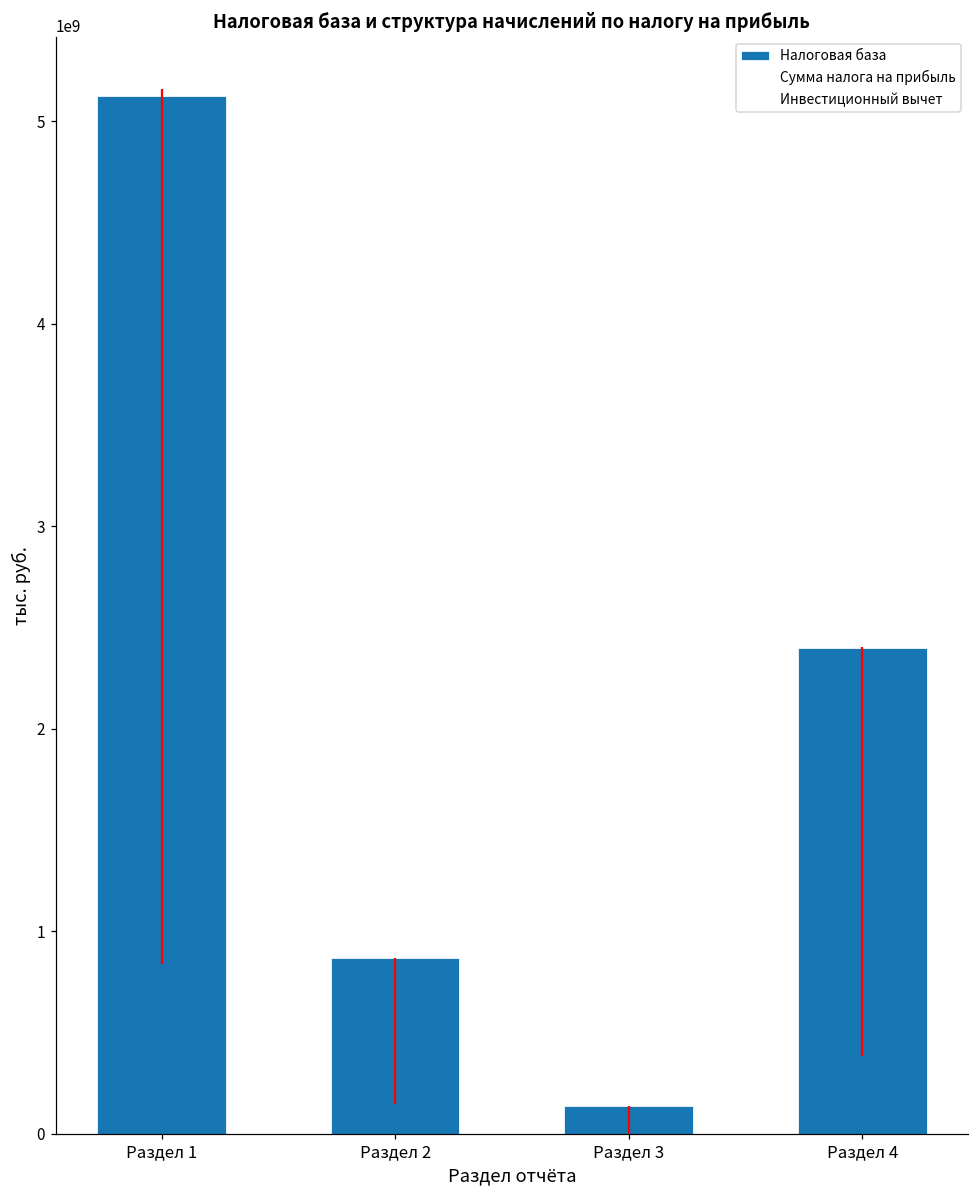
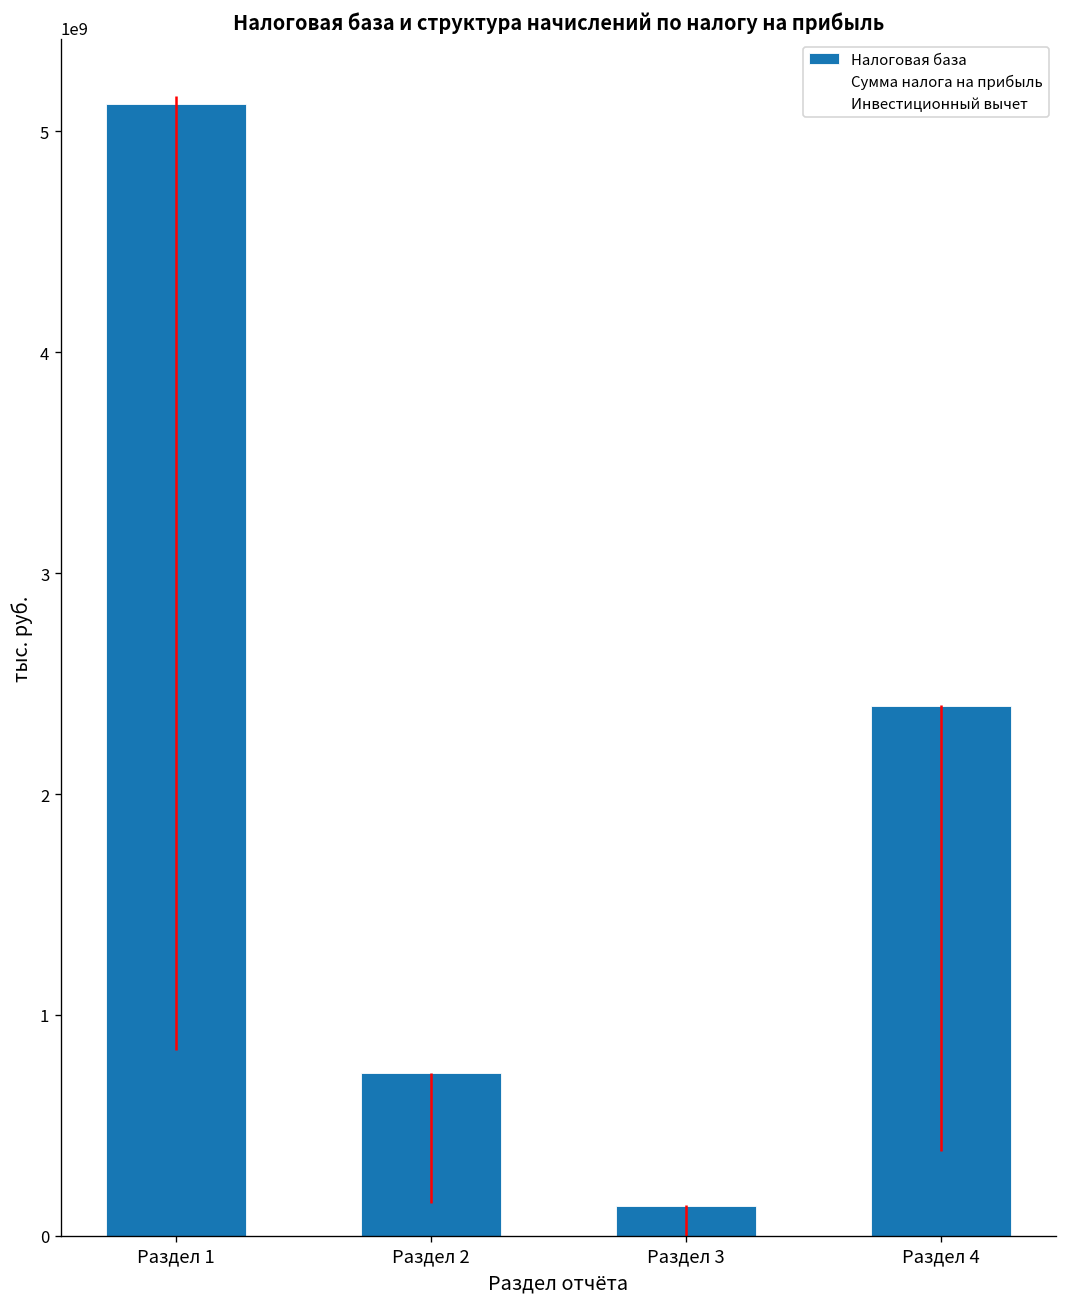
  {
    "Налоговая база": {
      "Раздел 1": 5130000000,
-     "Раздел 2": 870000000,
+     "Раздел 2": 740000000,
      "Раздел 3": 140000000,
      "Раздел 4": 2400000000
    }
  }
